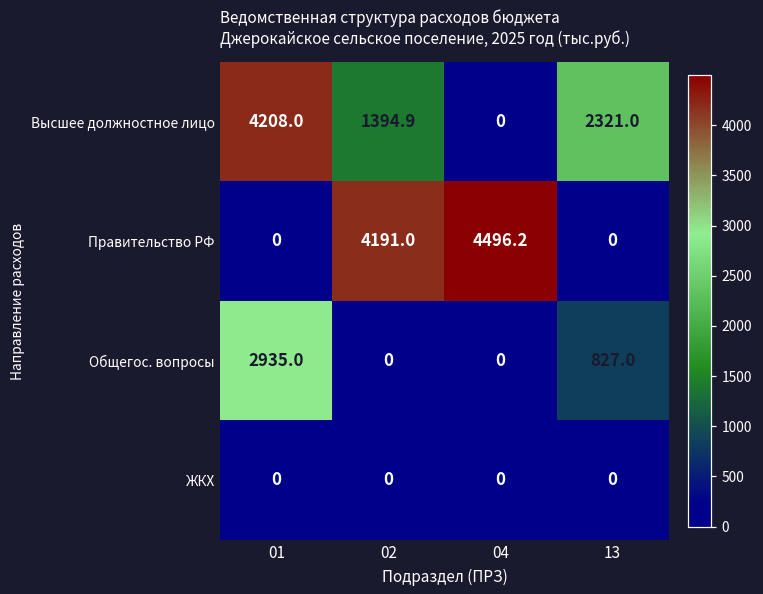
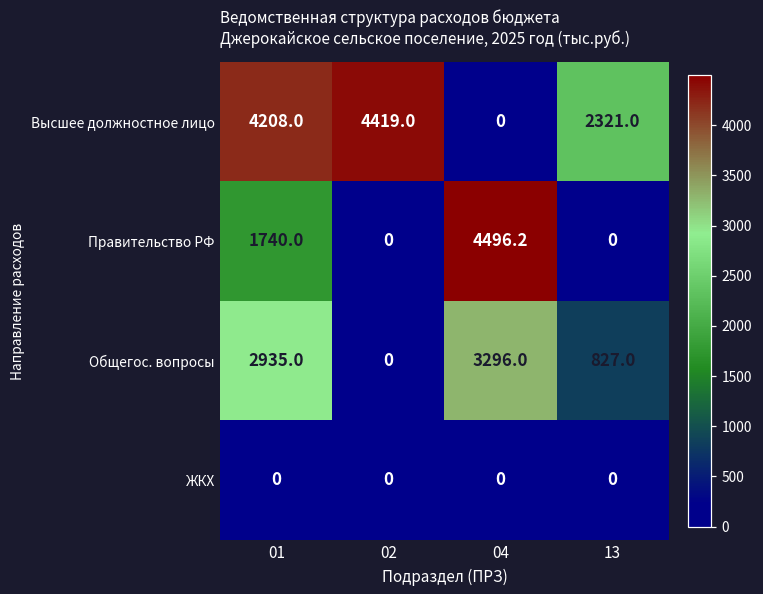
  {
    "Высшее должностное лицо": {
      "01": 4208.0,
-     "02": 1394.9,
+     "02": 4419.0,
      "04": 0,
      "13": 2321.0
    },
    "Правительство РФ": {
-     "01": 0,
-     "02": 4191.0,
+     "01": 1740.0,
+     "02": 0,
      "04": 4496.2,
      "13": 0
    },
    "Общегос. вопросы": {
      "01": 2935.0,
      "02": 0,
-     "04": 0
+     "04": 3296.0
    },
    "ЖКХ": {
      "01": 0,
      "02": 0,
      "04": 0,
      "13": 0
    }
  }
